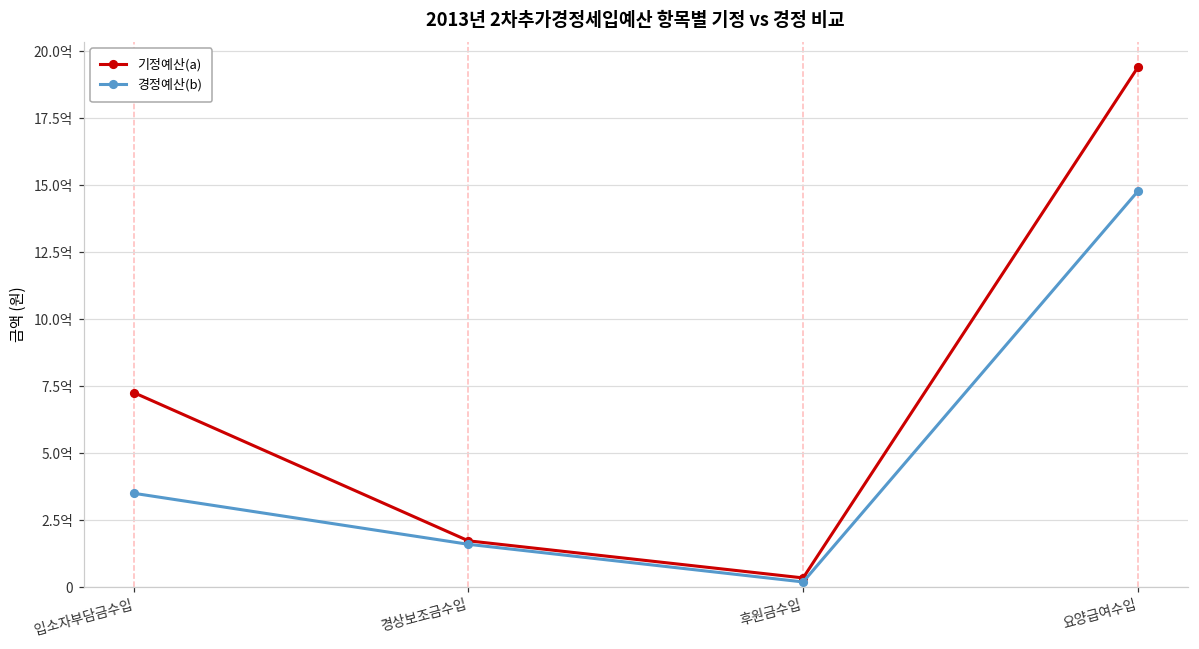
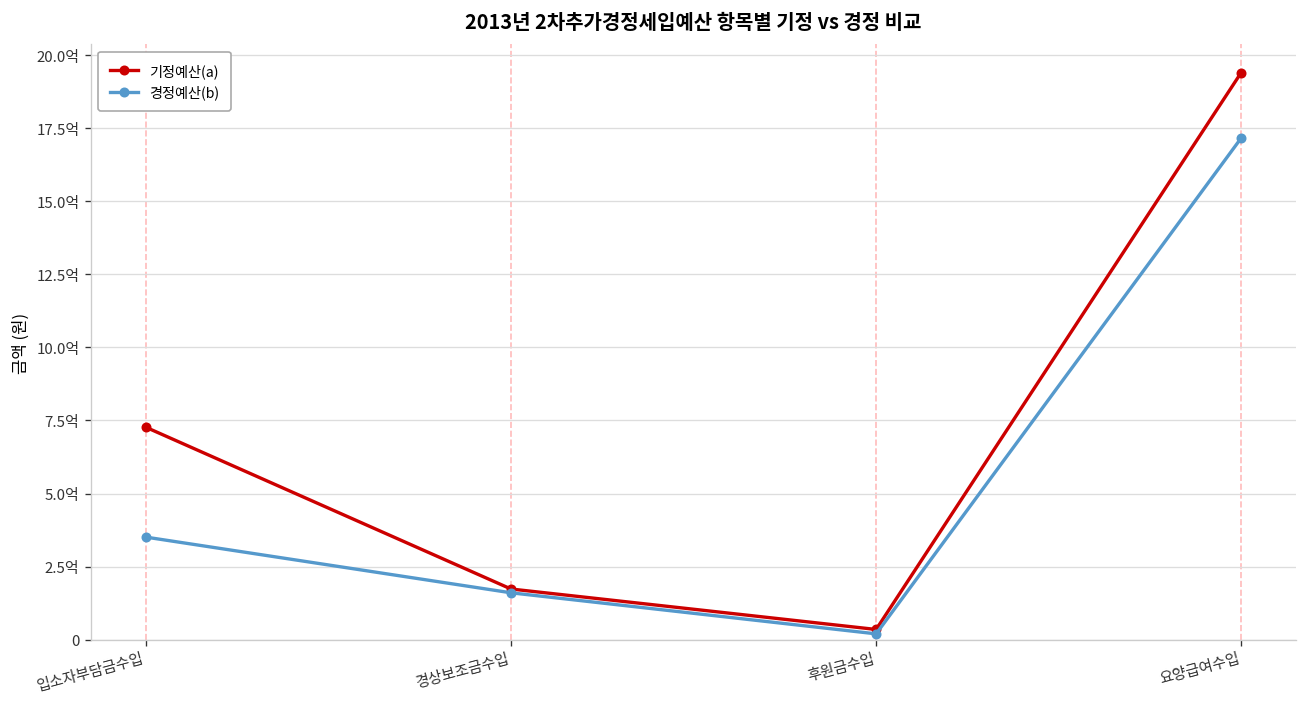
  {
    "기정예산(a)": {
      "입소자부담금수입": "7.3억",
      "경상보조금수입": "1.7억",
      "후원금수입": "0.4억",
      "요양급여수입": "19.4억"
    },
    "경정예산(b)": {
      "입소자부담금수입": "3.5억",
      "경상보조금수입": "1.6억",
      "후원금수입": "0.2억",
-     "요양급여수입": "14.8억"
+     "요양급여수입": "17.2억"
    }
  }
